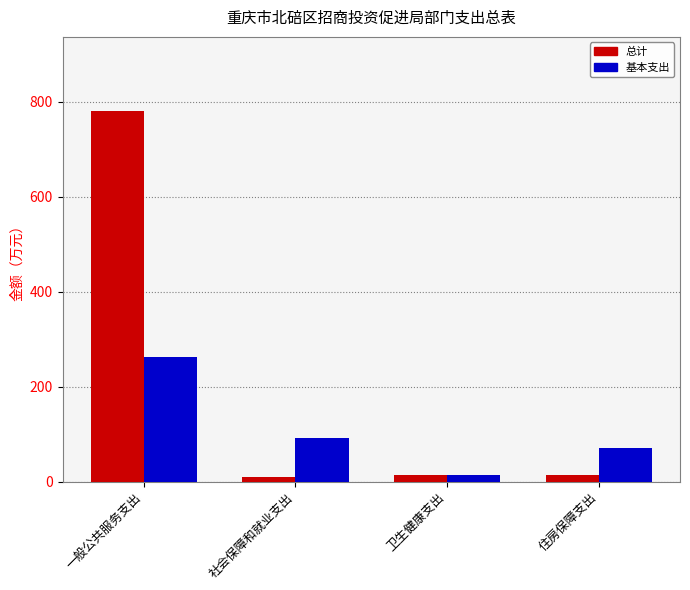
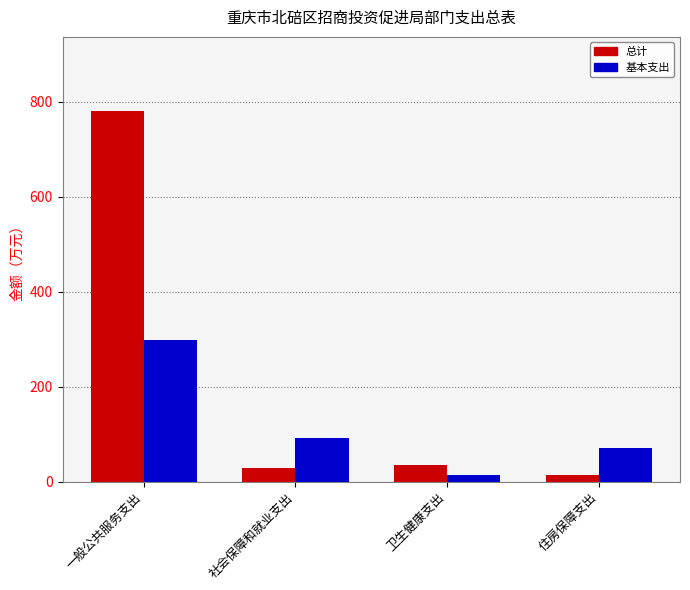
  {
    "总计": {
      "一般公共服务支出": 780,
-     "社会保障和就业支出": 10,
-     "卫生健康支出": 10,
+     "社会保障和就业支出": 30,
+     "卫生健康支出": 30,
      "住房保障支出": 10
    },
    "基本支出": {
-     "一般公共服务支出": 260,
+     "一般公共服务支出": 300,
      "社会保障和就业支出": 90,
      "卫生健康支出": 10,
      "住房保障支出": 70
    }
  }
